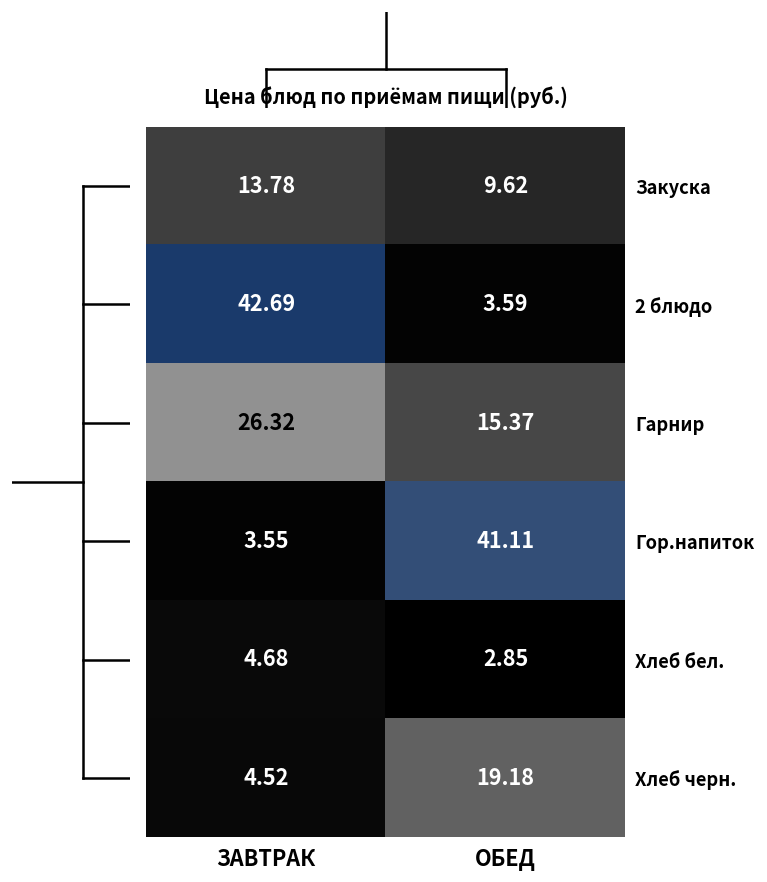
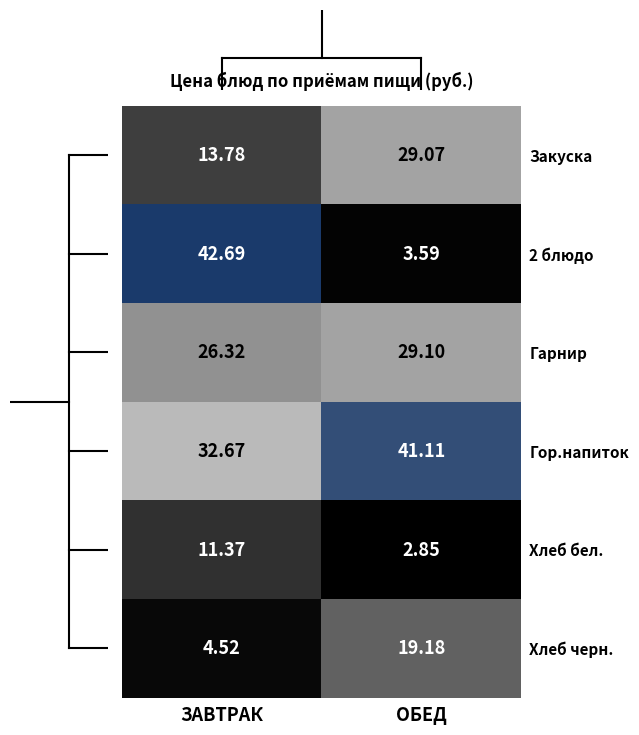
  {
    "Цена блюд по приёмам пищи (руб.)": {
      "Закуска": {
        "ЗАВТРАК": 13.78,
-       "ОБЕД": 9.62
+       "ОБЕД": 29.07
      },
      "2 блюдо": {
        "ЗАВТРАК": 42.69,
        "ОБЕД": 3.59
      },
      "Гарнир": {
        "ЗАВТРАК": 26.32,
-       "ОБЕД": 15.37
+       "ОБЕД": 29.10
      },
      "Гор.напиток": {
-       "ЗАВТРАК": 3.55,
+       "ЗАВТРАК": 32.67,
        "ОБЕД": 41.11
      },
      "Хлеб бел.": {
-       "ЗАВТРАК": 4.68,
+       "ЗАВТРАК": 11.37,
        "ОБЕД": 2.85
      },
      "Хлеб черн.": {
        "ЗАВТРАК": 4.52,
        "ОБЕД": 19.18
      }
    }
  }
